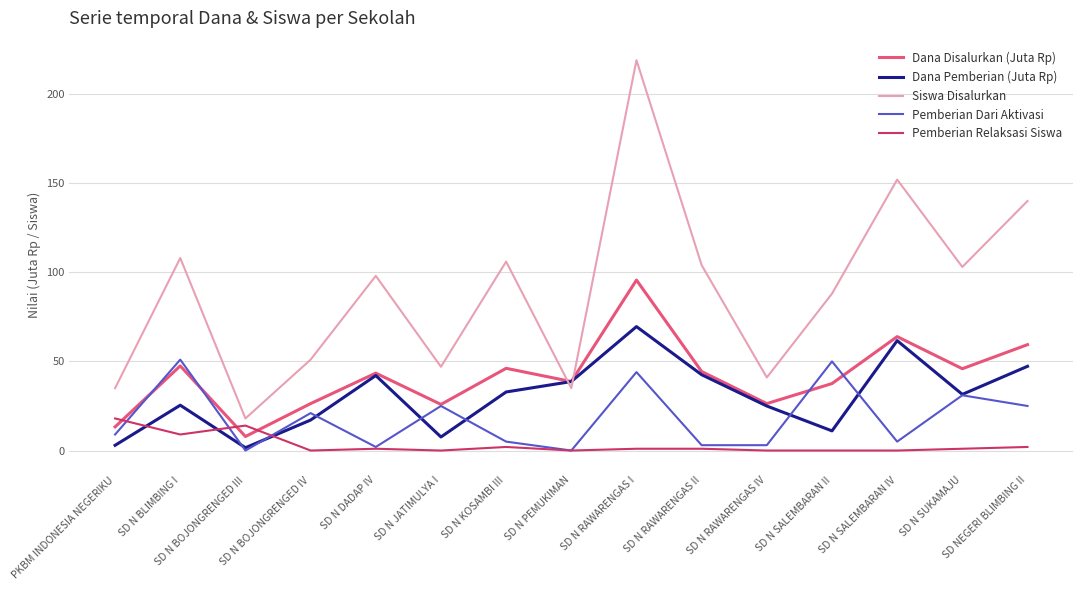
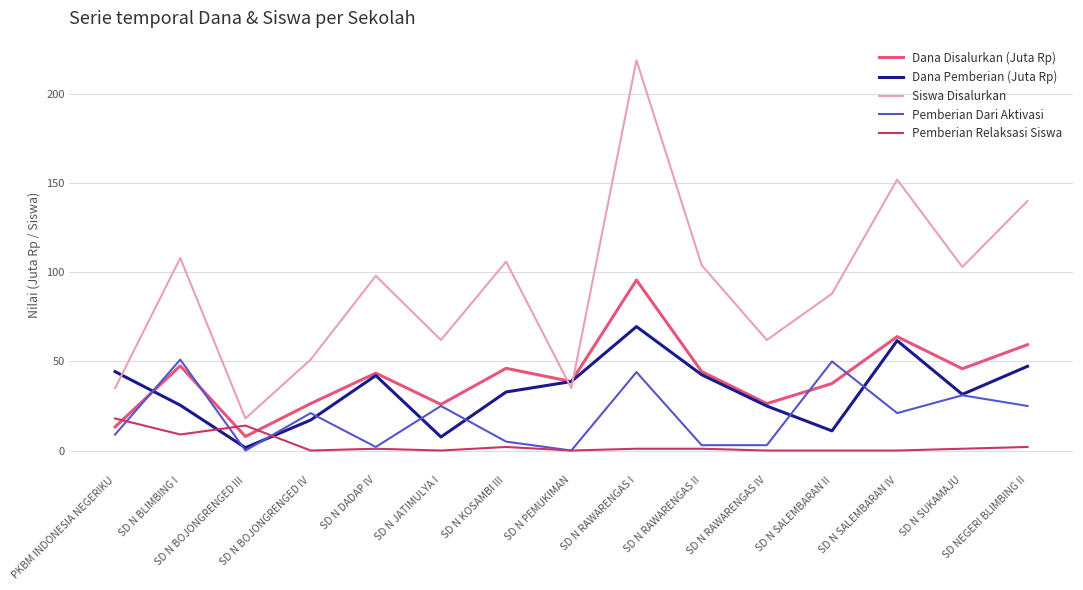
  {
    "Dana Pemberian (Juta Rp)": {
-     "PKBM INDONESIA NEGERIKU": 3,
+     "PKBM INDONESIA NEGERIKU": 44,
      "SD N BLIMBING I": 25,
      "SD N BOJONGRENGED III": 2,
      "SD N BOJONGRENGED IV": 17,
      "SD N JATIMULYA I": 8,
      "SD N KOSAMBI III": 33,
      "SD N RAWARENGAS I": 70,
      "SD N RAWARENGAS II": 43,
      "SD N SALEMBARAN II": 11,
      "SD N SALEMBARAN IV": 62,
      "SD NEGERI BLIMBING II": 47
    },
    "Siswa Disalurkan": {
      "PKBM INDONESIA NEGERIKU": 35,
      "SD N BLIMBING I": 108,
      "SD N BOJONGRENGED III": 18,
      "SD N BOJONGRENGED IV": 51,
      "SD N DADAP IV": 98,
-     "SD N JATIMULYA I": 47,
+     "SD N JATIMULYA I": 62,
      "SD N KOSAMBI III": 106,
      "SD N PEMUKIMAN": 35,
      "SD N RAWARENGAS I": 219,
      "SD N RAWARENGAS II": 104,
-     "SD N RAWARENGAS IV": 41,
+     "SD N RAWARENGAS IV": 62,
      "SD N SALEMBARAN II": 88,
      "SD N SALEMBARAN IV": 152,
      "SD N SUKAMAJU": 103,
      "SD NEGERI BLIMBING II": 140
    },
    "Pemberian Dari Aktivasi": {
      "PKBM INDONESIA NEGERIKU": 9,
      "SD N BLIMBING I": 51,
      "SD N BOJONGRENGED III": 0,
      "SD N BOJONGRENGED IV": 21,
      "SD N KOSAMBI III": 5,
      "SD N RAWARENGAS I": 44,
      "SD N RAWARENGAS II": 3,
      "SD N RAWARENGAS IV": 3,
      "SD N SALEMBARAN II": 50,
-     "SD N SALEMBARAN IV": 5,
+     "SD N SALEMBARAN IV": 21,
      "SD NEGERI BLIMBING II": 25
    }
  }
